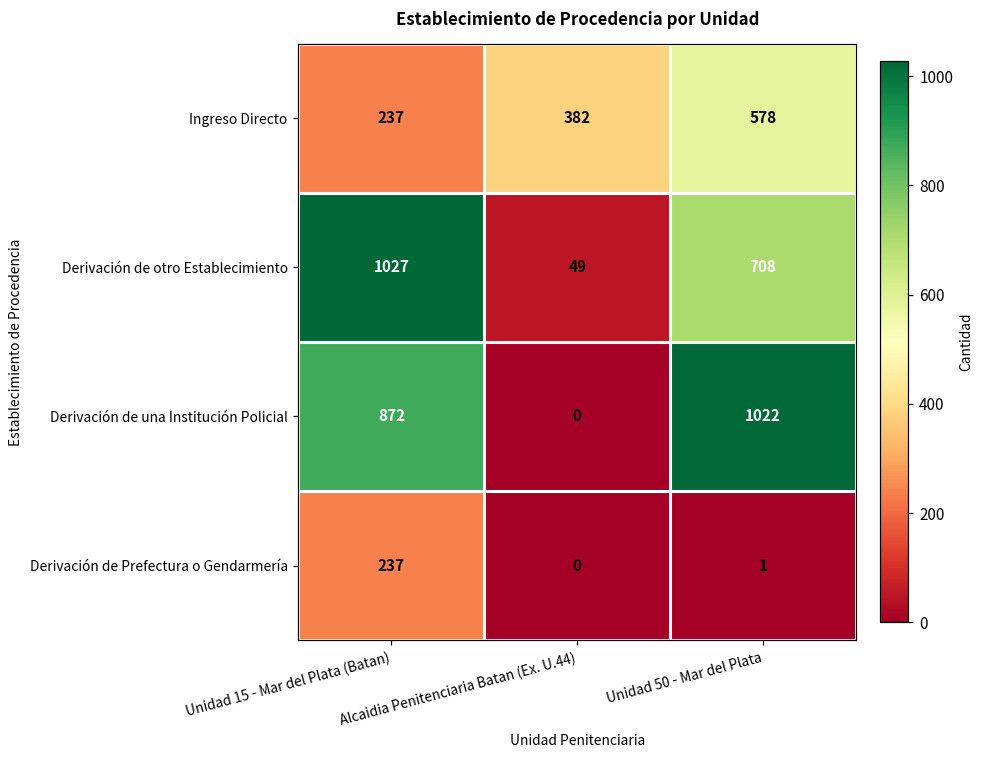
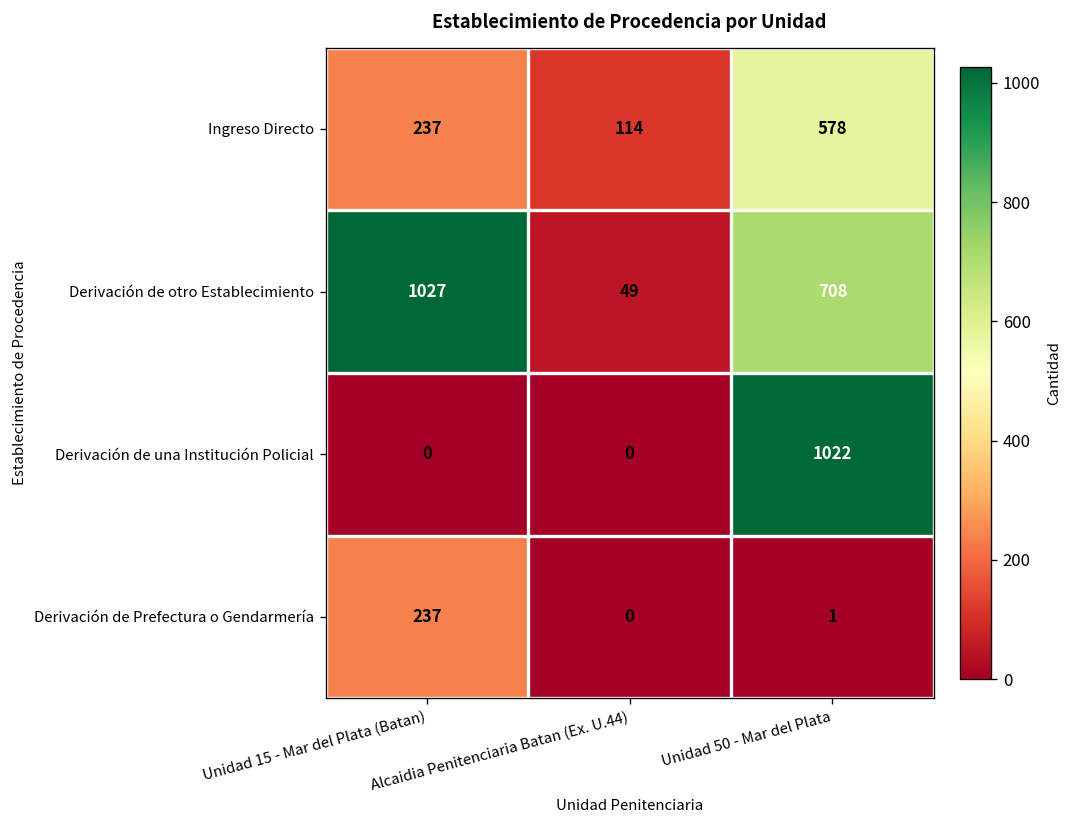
  {
    "Ingreso Directo": {
      "Unidad 15 - Mar del Plata (Batan)": 237,
-     "Alcaidia Penitenciaria Batan (Ex. U.44)": 382,
+     "Alcaidia Penitenciaria Batan (Ex. U.44)": 114,
      "Unidad 50 - Mar del Plata": 578
    },
    "Derivación de otro Establecimiento": {
      "Unidad 15 - Mar del Plata (Batan)": 1027,
      "Alcaidia Penitenciaria Batan (Ex. U.44)": 49,
      "Unidad 50 - Mar del Plata": 708
    },
    "Derivación de una Institución Policial": {
-     "Unidad 15 - Mar del Plata (Batan)": 872,
+     "Unidad 15 - Mar del Plata (Batan)": 0,
      "Alcaidia Penitenciaria Batan (Ex. U.44)": 0,
      "Unidad 50 - Mar del Plata": 1022
    },
    "Derivación de Prefectura o Gendarmería": {
      "Unidad 15 - Mar del Plata (Batan)": 237,
      "Alcaidia Penitenciaria Batan (Ex. U.44)": 0,
      "Unidad 50 - Mar del Plata": 1
    }
  }
